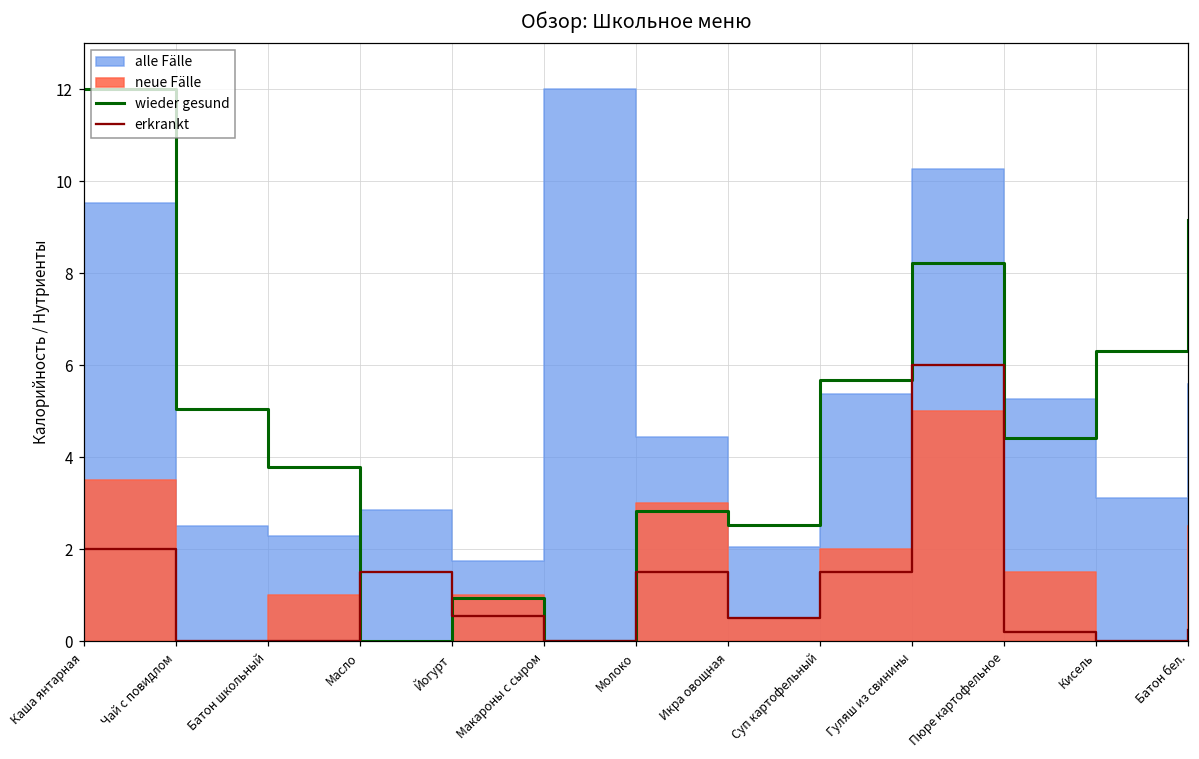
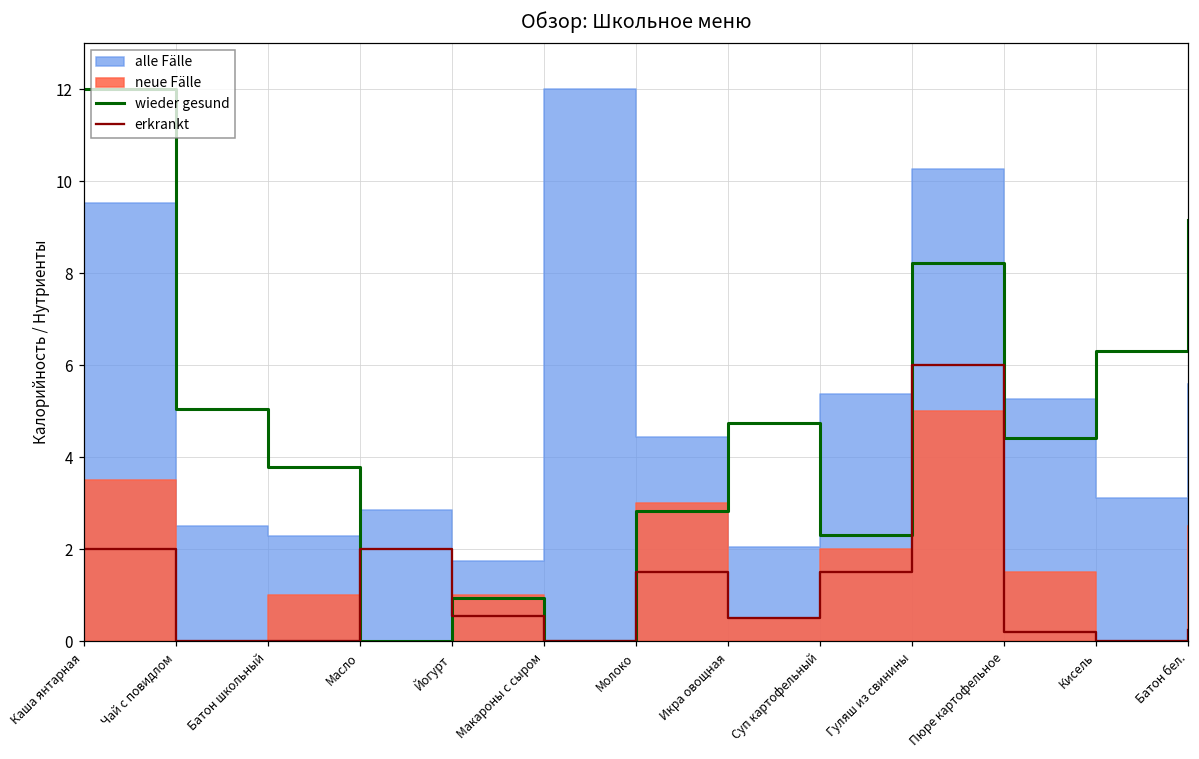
  {
    "wieder gesund": {
      "Каша янтарная": 12.0,
      "Чай с повидлом": 5.1,
      "Батон школьный": 3.8,
      "Молоко": 2.8,
-     "Икра овощная": 2.5,
-     "Суп картофельный": 5.7,
+     "Икра овощная": 4.7,
+     "Суп картофельный": 2.3,
      "Гуляш из свинины": 8.2,
      "Пюре картофельное": 4.4,
      "Кисель": 6.3,
      "Батон бел.": 9.2
    },
    "erkrankt": {
      "Каша янтарная": 2.0,
-     "Масло": 1.5,
+     "Масло": 2.0,
      "Йогурт": 0.6,
      "Молоко": 1.5,
      "Суп картофельный": 1.5,
      "Гуляш из свинины": 6.0,
      "Пюре картофельное": 0.2,
      "Батон бел.": 0.3
    }
  }
